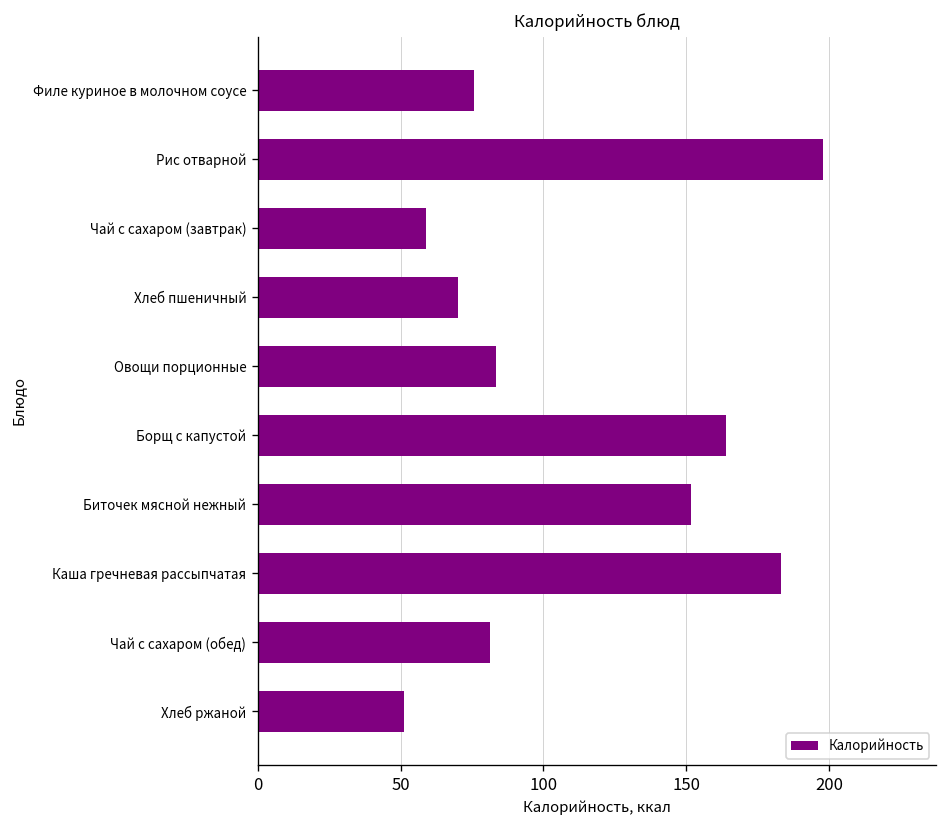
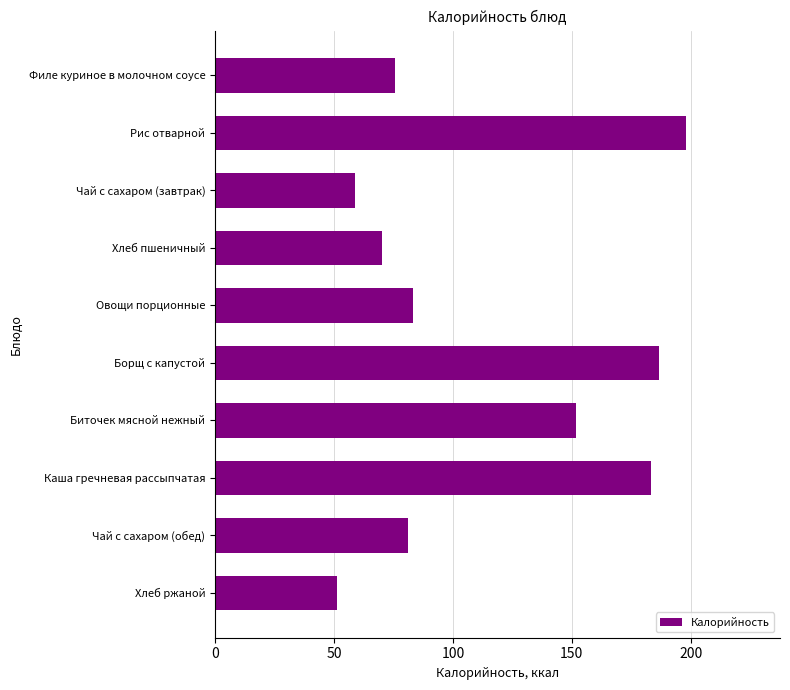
  {
    "Филе куриное в молочном соусе": 76,
    "Рис отварной": 198,
    "Чай с сахаром (завтрак)": 59,
    "Хлеб пшеничный": 70,
    "Овощи порционные": 83,
-   "Борщ с капустой": 164,
+   "Борщ с капустой": 187,
    "Биточек мясной нежный": 152,
    "Каша гречневая рассыпчатая": 183,
    "Чай с сахаром (обед)": 81,
    "Хлеб ржаной": 51
  }
